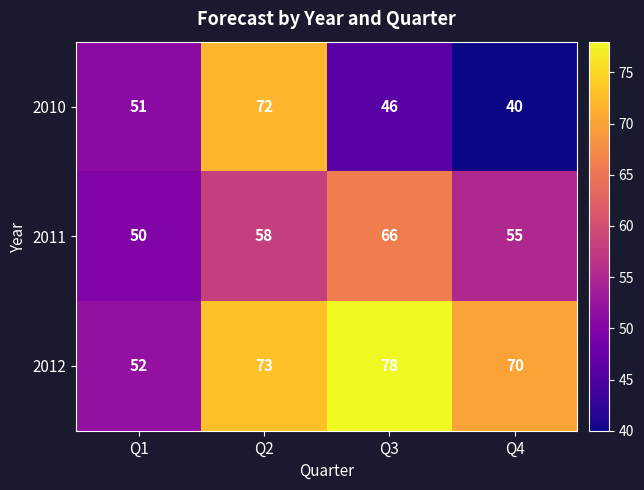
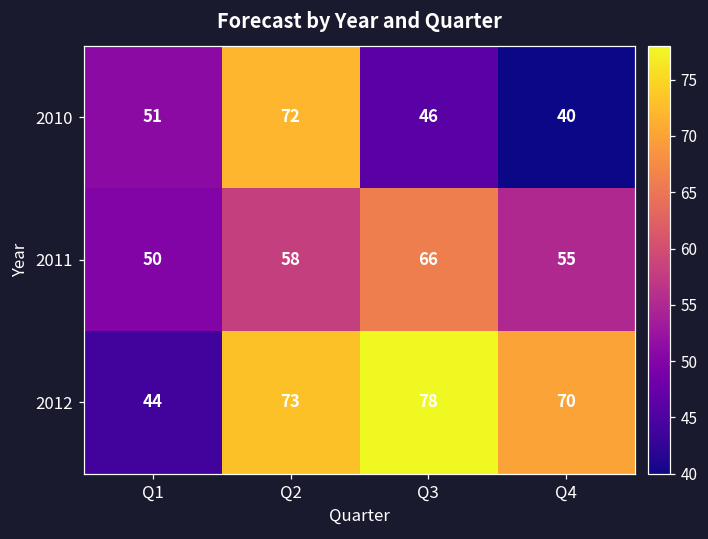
  {
    "2010": {
      "Q1": 51,
      "Q2": 72,
      "Q3": 46,
      "Q4": 40
    },
    "2011": {
      "Q1": 50,
      "Q2": 58,
      "Q3": 66,
      "Q4": 55
    },
    "2012": {
-     "Q1": 52,
+     "Q1": 44,
      "Q2": 73,
      "Q3": 78,
      "Q4": 70
    }
  }
